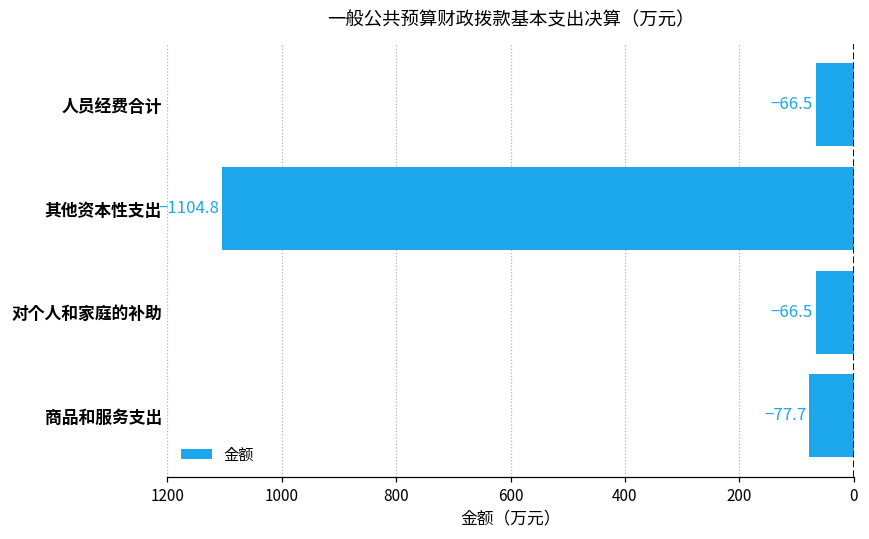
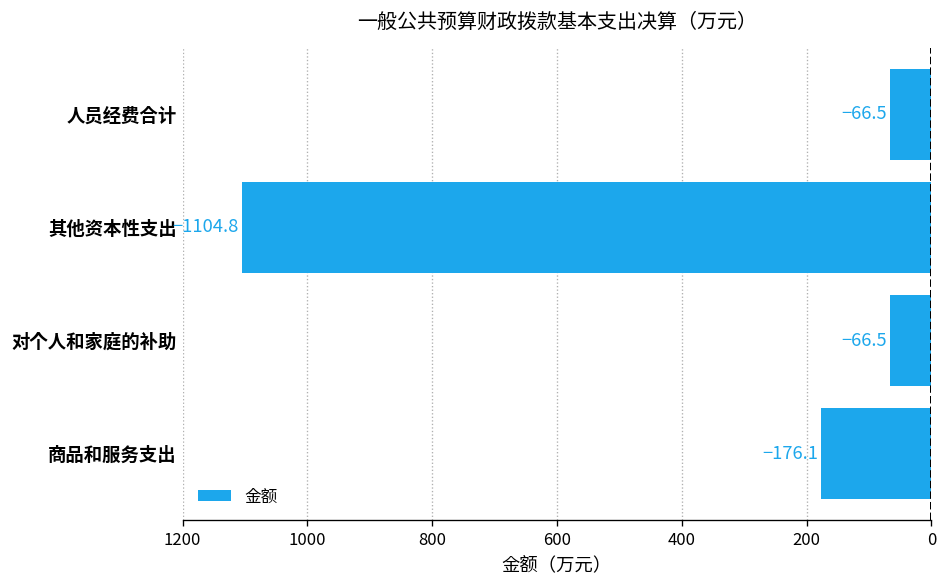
  {
    "人员经费合计": -66.5,
    "其他资本性支出": -1104.8,
    "对个人和家庭的补助": -66.5,
-   "商品和服务支出": -77.7
+   "商品和服务支出": -176.1
  }
